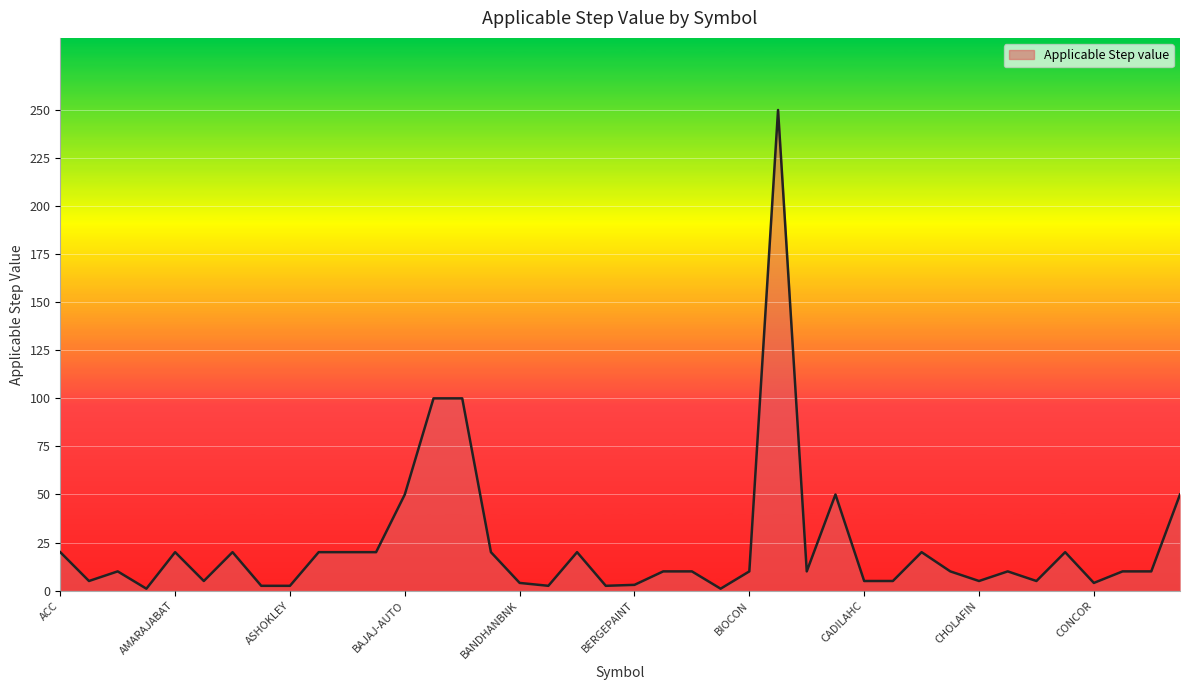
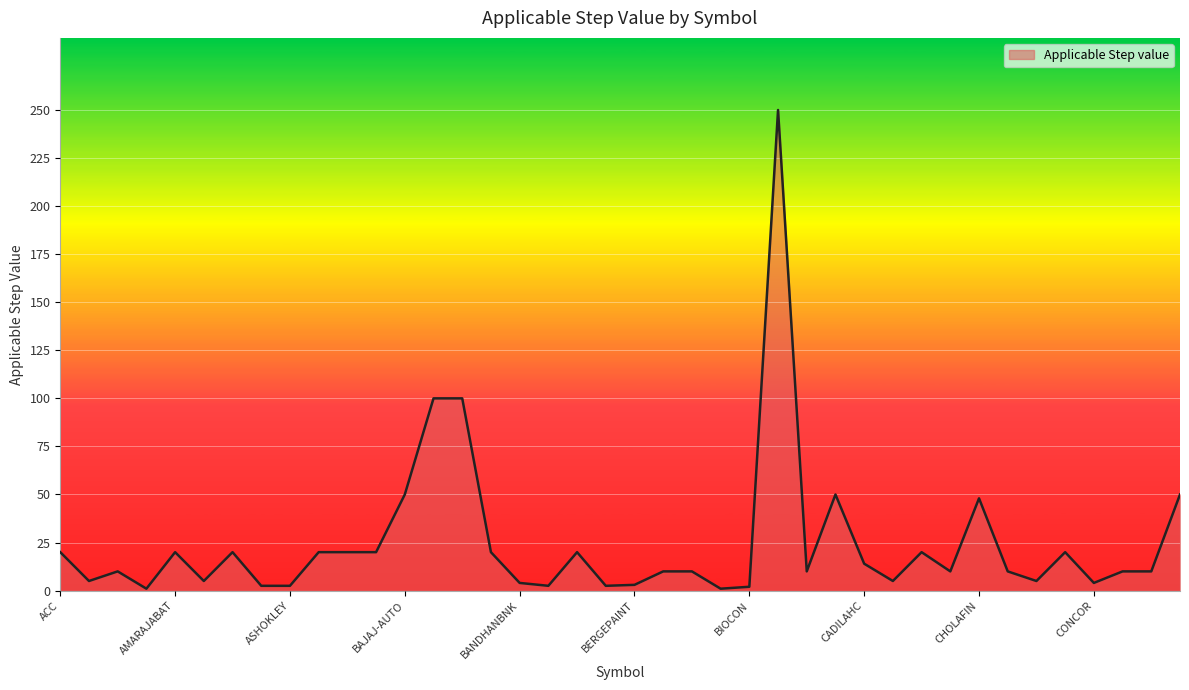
  {
    "ACC": 20,
    "AMARAJABAT": 20,
    "ASHOKLEY": 3,
    "BAJAJ-AUTO": 50,
    "BANDHANBNK": 4,
    "BERGEPAINT": 3,
-   "BIOCON": 10,
-   "CADILAHC": 5,
-   "CHOLAFIN": 5,
+   "BIOCON": 2,
+   "CADILAHC": 14,
+   "CHOLAFIN": 48,
    "CONCOR": 4
  }
